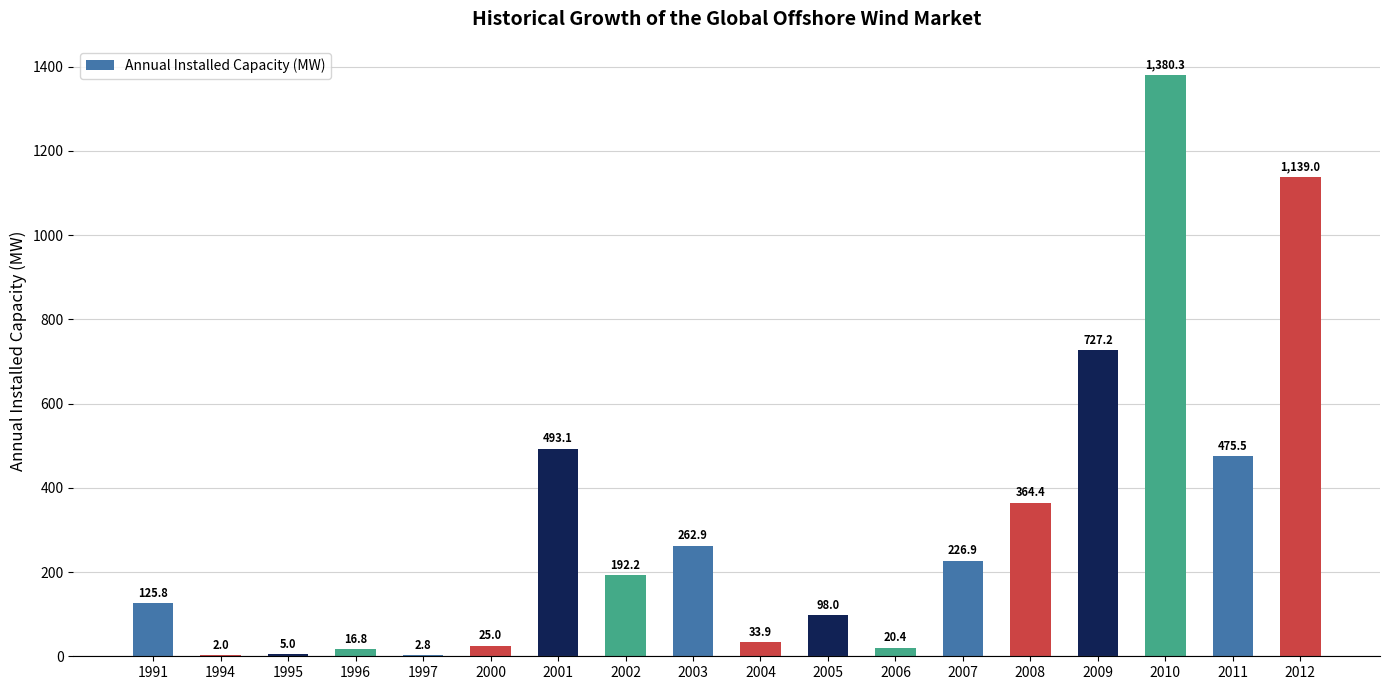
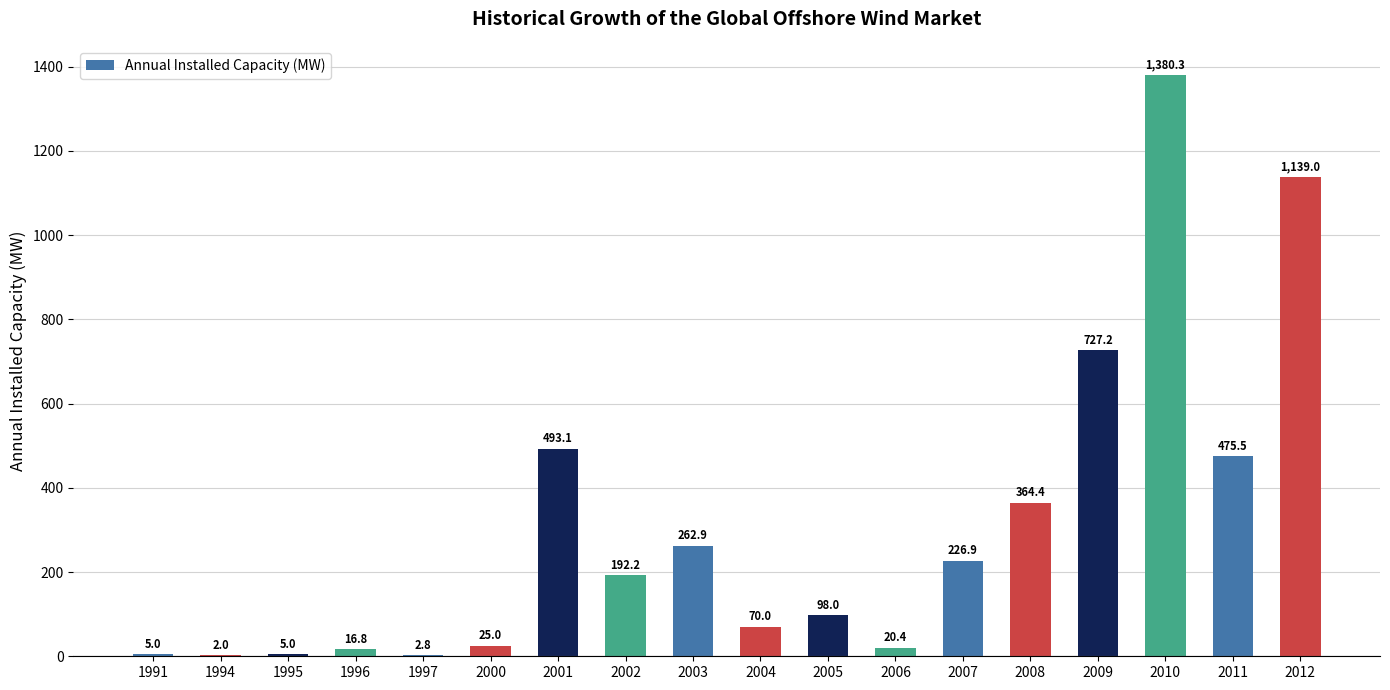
  {
-   "1991": "125.8",
+   "1991": "5.0",
    "1994": "2.0",
    "1995": "5.0",
    "1996": "16.8",
    "1997": "2.8",
    "2000": "25.0",
    "2001": "493.1",
    "2002": "192.2",
    "2003": "262.9",
-   "2004": "33.9",
+   "2004": "70.0",
    "2005": "98.0",
    "2006": "20.4",
    "2007": "226.9",
    "2008": "364.4",
    "2009": "727.2",
    "2010": "1,380.3",
    "2011": "475.5",
    "2012": "1,139.0"
  }
